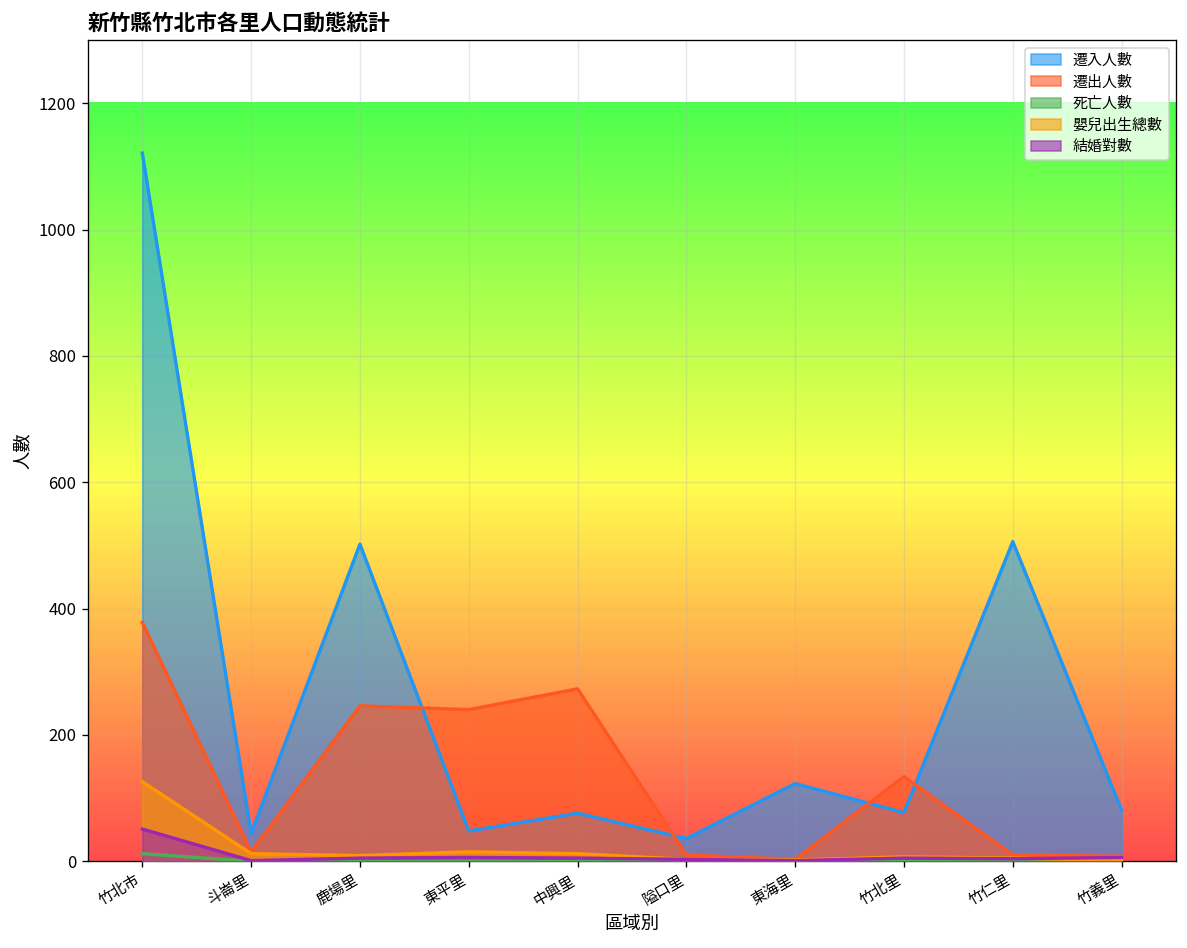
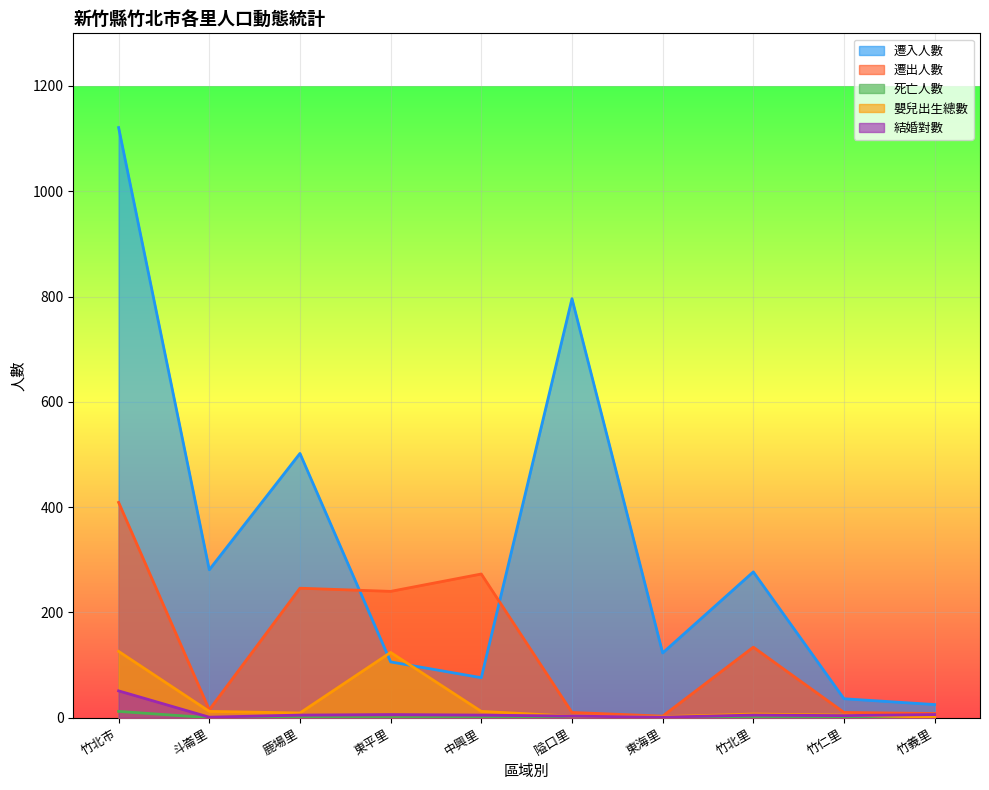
  {
    "遷入人數": {
      "竹北市": 1120,
-     "斗崙里": 40,
+     "斗崙里": 280,
      "鹿場里": 500,
-     "東平里": 50,
+     "東平里": 110,
      "中興里": 80,
-     "隘口里": 40,
+     "隘口里": 800,
      "東海里": 120,
-     "竹北里": 80,
-     "竹仁里": 510,
-     "竹義里": 80
+     "竹北里": 280,
+     "竹仁里": 40,
+     "竹義里": 30
    },
    "遷出人數": {
-     "竹北市": 380,
+     "竹北市": 410,
      "鹿場里": 250,
      "東平里": 240,
      "中興里": 270,
      "隘口里": 10,
      "竹北里": 130,
      "竹仁里": 10
    },
    "死亡人數": {
      "竹北市": 10,
      "鹿場里": 0,
      "東平里": 0,
      "中興里": 0,
      "竹北里": 0
    },
    "嬰兒出生總數": {
      "竹北市": 130,
-     "東平里": 20,
+     "東平里": 120,
      "中興里": 10
    },
    "結婚對數": {
      "竹北市": 50,
      "東平里": 10,
      "中興里": 10
    }
  }
